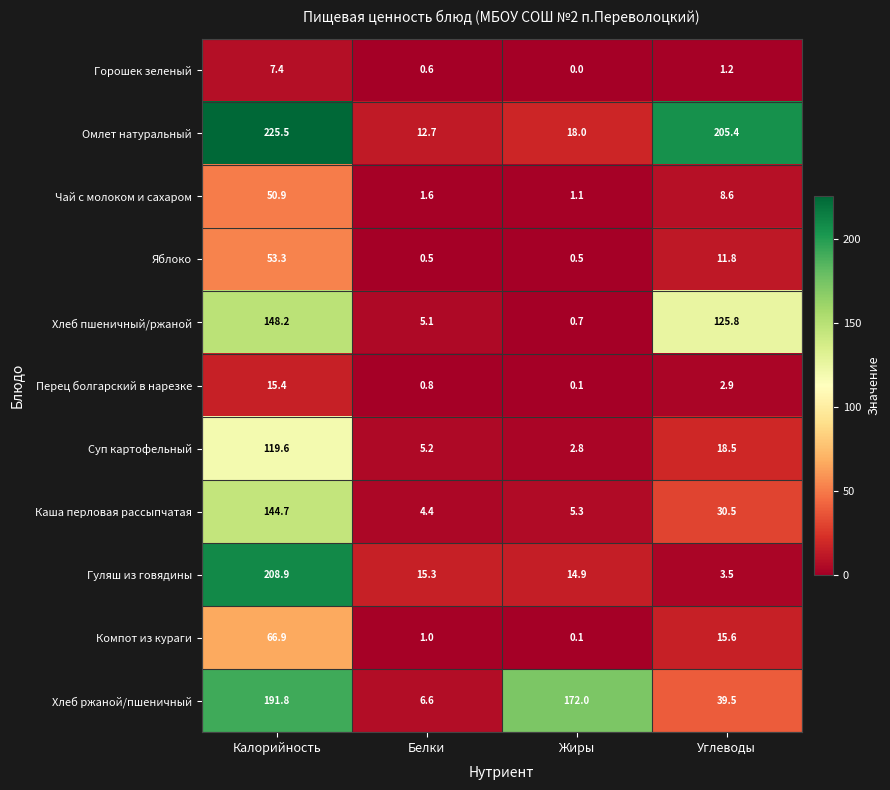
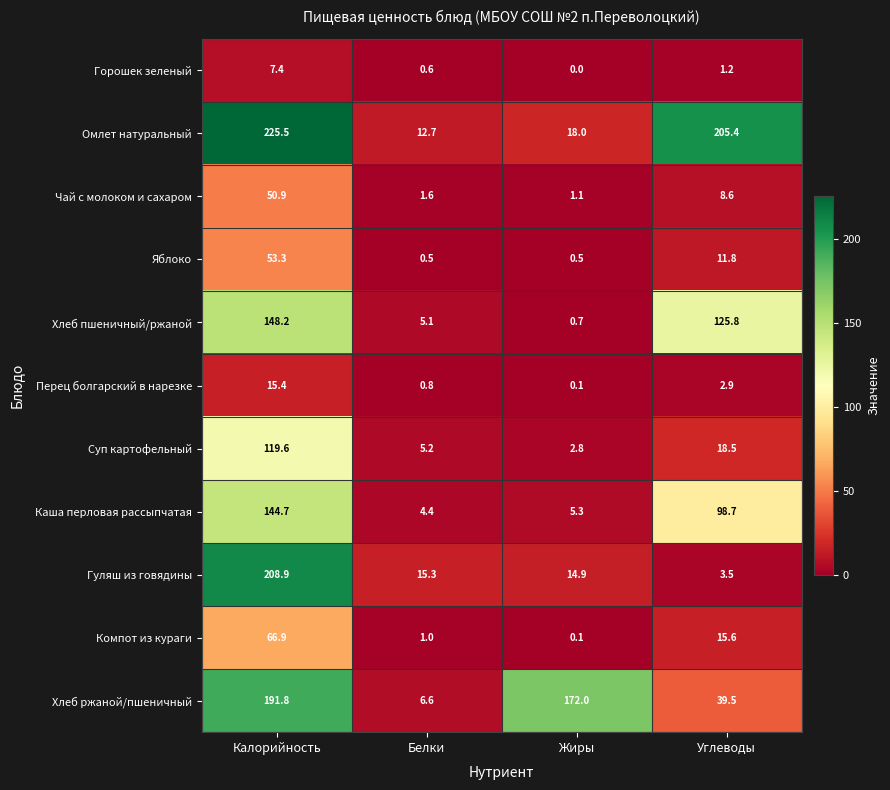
  {
    "Горошек зеленый": {
      "Калорийность": 7.4,
      "Белки": 0.6,
      "Жиры": 0.0,
      "Углеводы": 1.2
    },
    "Омлет натуральный": {
      "Калорийность": 225.5,
      "Белки": 12.7,
      "Жиры": 18.0,
      "Углеводы": 205.4
    },
    "Чай с молоком и сахаром": {
      "Калорийность": 50.9,
      "Белки": 1.6,
      "Жиры": 1.1,
      "Углеводы": 8.6
    },
    "Яблоко": {
      "Калорийность": 53.3,
      "Белки": 0.5,
      "Жиры": 0.5,
      "Углеводы": 11.8
    },
    "Хлеб пшеничный/ржаной": {
      "Калорийность": 148.2,
      "Белки": 5.1,
      "Жиры": 0.7,
      "Углеводы": 125.8
    },
    "Перец болгарский в нарезке": {
      "Калорийность": 15.4,
      "Белки": 0.8,
      "Жиры": 0.1,
      "Углеводы": 2.9
    },
    "Суп картофельный": {
      "Калорийность": 119.6,
      "Белки": 5.2,
      "Жиры": 2.8,
      "Углеводы": 18.5
    },
    "Каша перловая рассыпчатая": {
      "Калорийность": 144.7,
      "Белки": 4.4,
      "Жиры": 5.3,
-     "Углеводы": 30.5
+     "Углеводы": 98.7
    },
    "Гуляш из говядины": {
      "Калорийность": 208.9,
      "Белки": 15.3,
      "Жиры": 14.9,
      "Углеводы": 3.5
    },
    "Компот из кураги": {
      "Калорийность": 66.9,
      "Белки": 1.0,
      "Жиры": 0.1,
      "Углеводы": 15.6
    },
    "Хлеб ржаной/пшеничный": {
      "Калорийность": 191.8,
      "Белки": 6.6,
      "Жиры": 172.0,
      "Углеводы": 39.5
    }
  }
